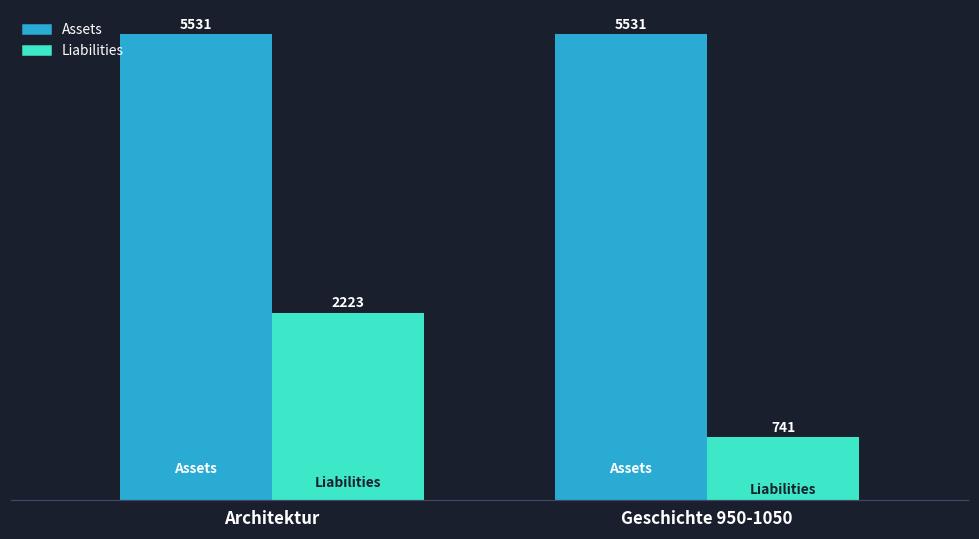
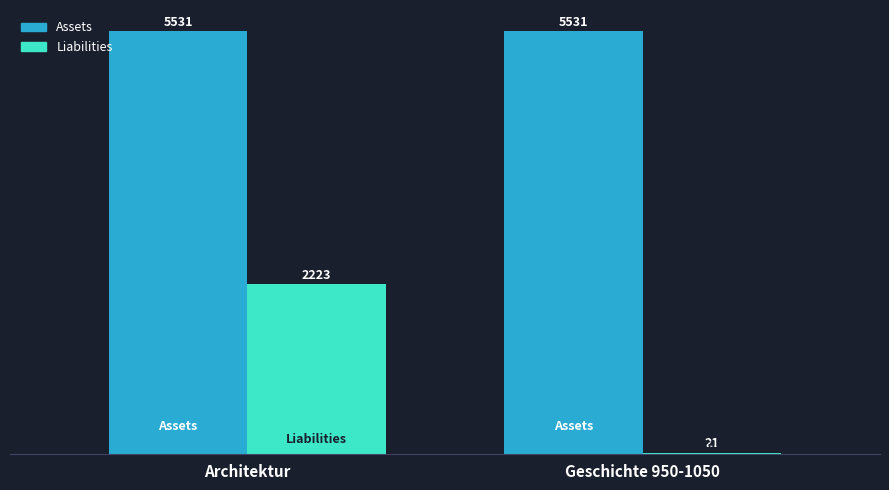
  {
    "Assets": {
      "Architektur": 5531,
      "Geschichte 950-1050": 5531
    },
    "Liabilities": {
      "Architektur": 2223,
-     "Geschichte 950-1050": 741
+     "Geschichte 950-1050": 21
    }
  }
